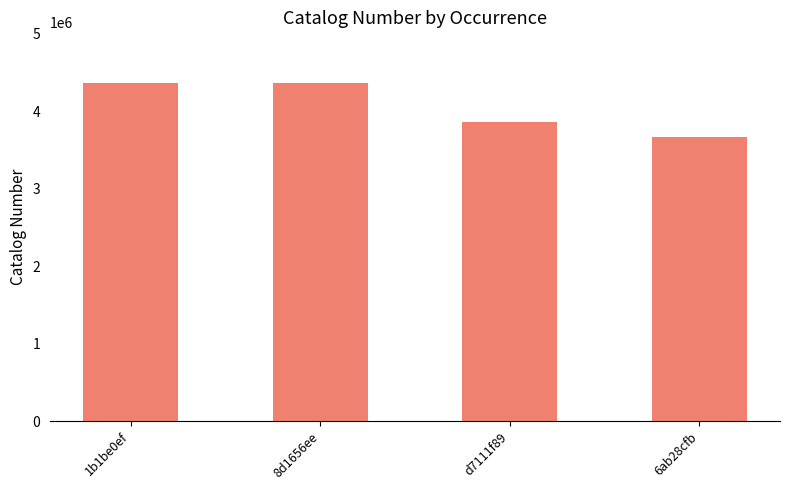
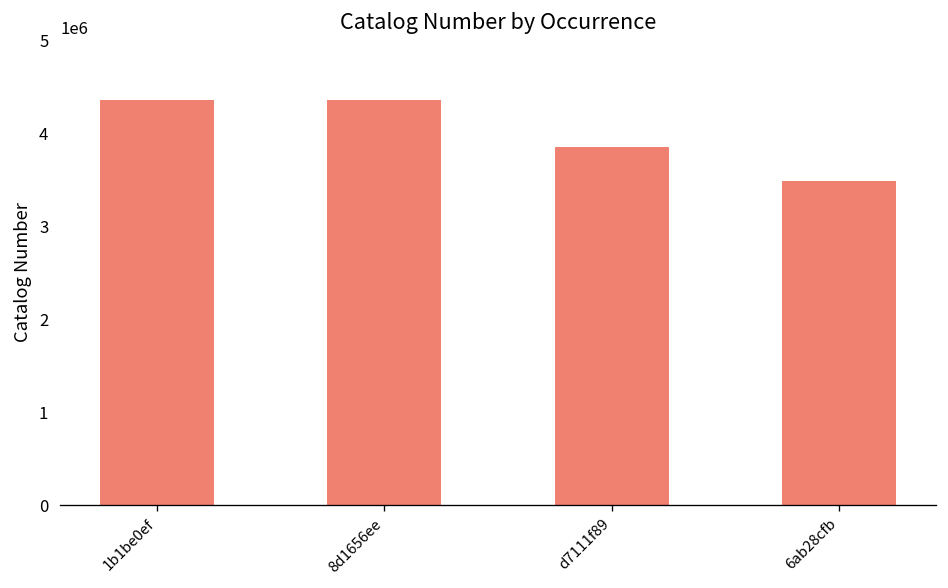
  {
    "1b1be0ef": 4400000,
    "8d1656ee": 4400000,
    "d7111f89": 3900000,
-   "6ab28cfb": 3700000
+   "6ab28cfb": 3500000
  }
